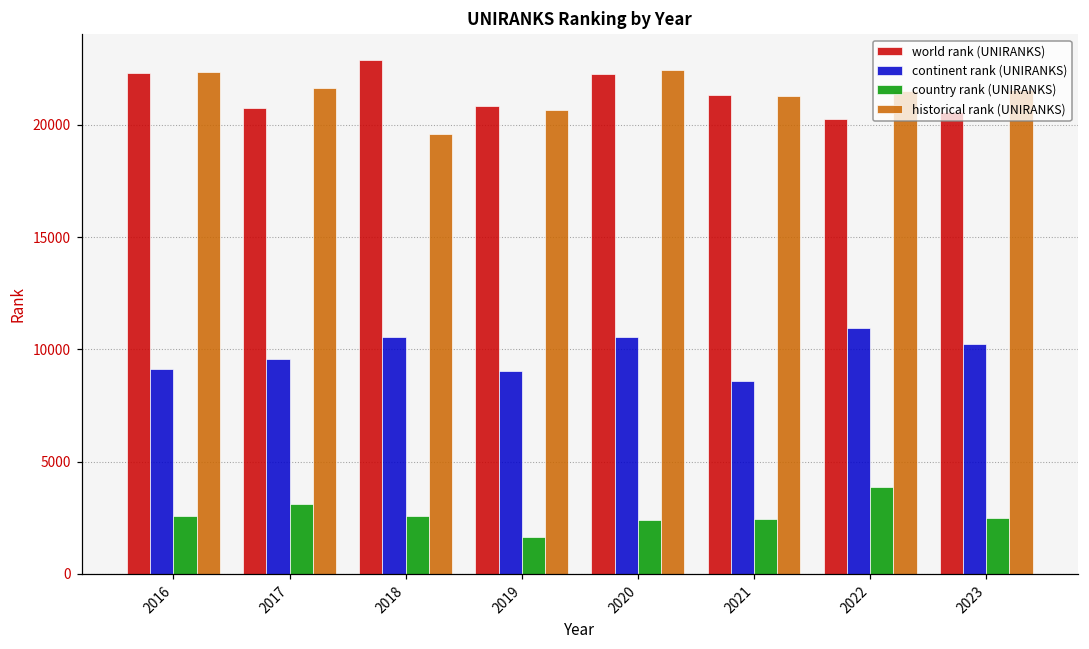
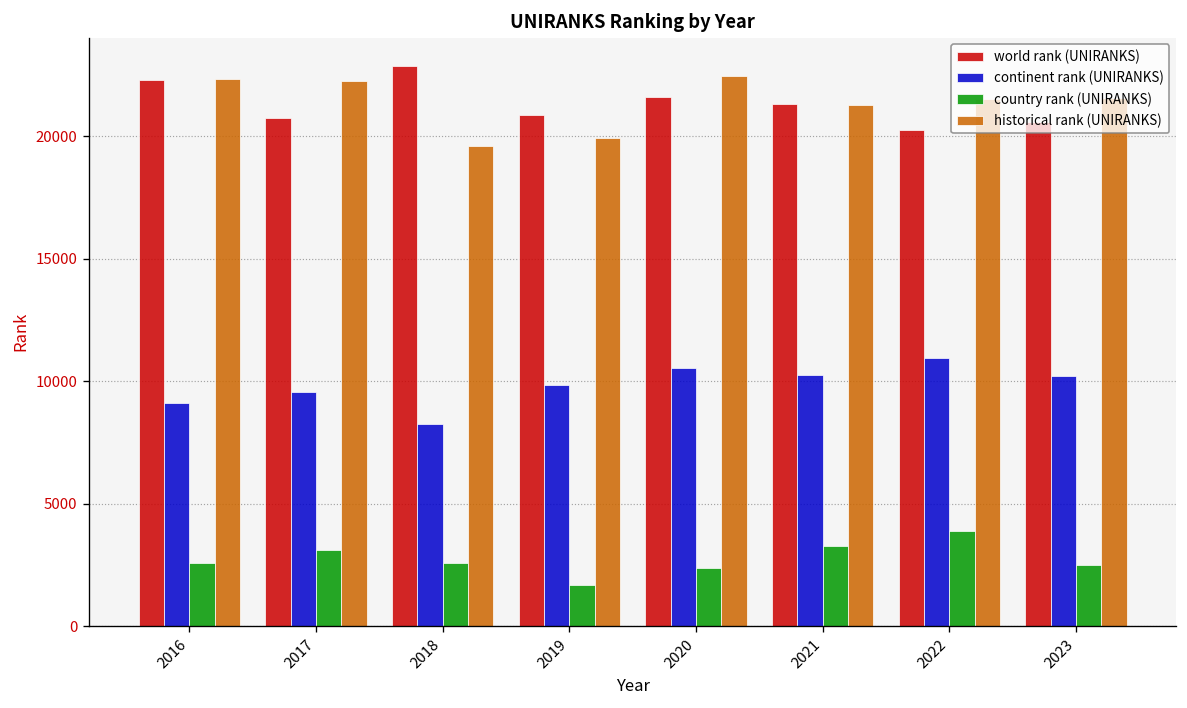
  {
    "world rank (UNIRANKS)": {
      "2016": 22300,
      "2017": 20800,
      "2018": 22900,
      "2019": 20900,
-     "2020": 22300,
+     "2020": 21600,
      "2021": 21300,
      "2022": 20300
    },
    "continent rank (UNIRANKS)": {
      "2016": 9100,
      "2017": 9600,
-     "2018": 10600,
-     "2019": 9000,
+     "2018": 8300,
+     "2019": 9800,
      "2020": 10500,
-     "2021": 8600,
+     "2021": 10200,
      "2022": 10900,
      "2023": 10200
    },
    "country rank (UNIRANKS)": {
      "2016": 2600,
      "2017": 3100,
      "2018": 2600,
      "2019": 1700,
      "2020": 2400,
-     "2021": 2500,
+     "2021": 3300,
      "2022": 3900,
      "2023": 2500
    },
    "historical rank (UNIRANKS)": {
      "2016": 22400,
-     "2017": 21600,
+     "2017": 22200,
      "2018": 19600,
-     "2019": 20700,
+     "2019": 19900,
      "2020": 22500,
      "2021": 21300
    }
  }
